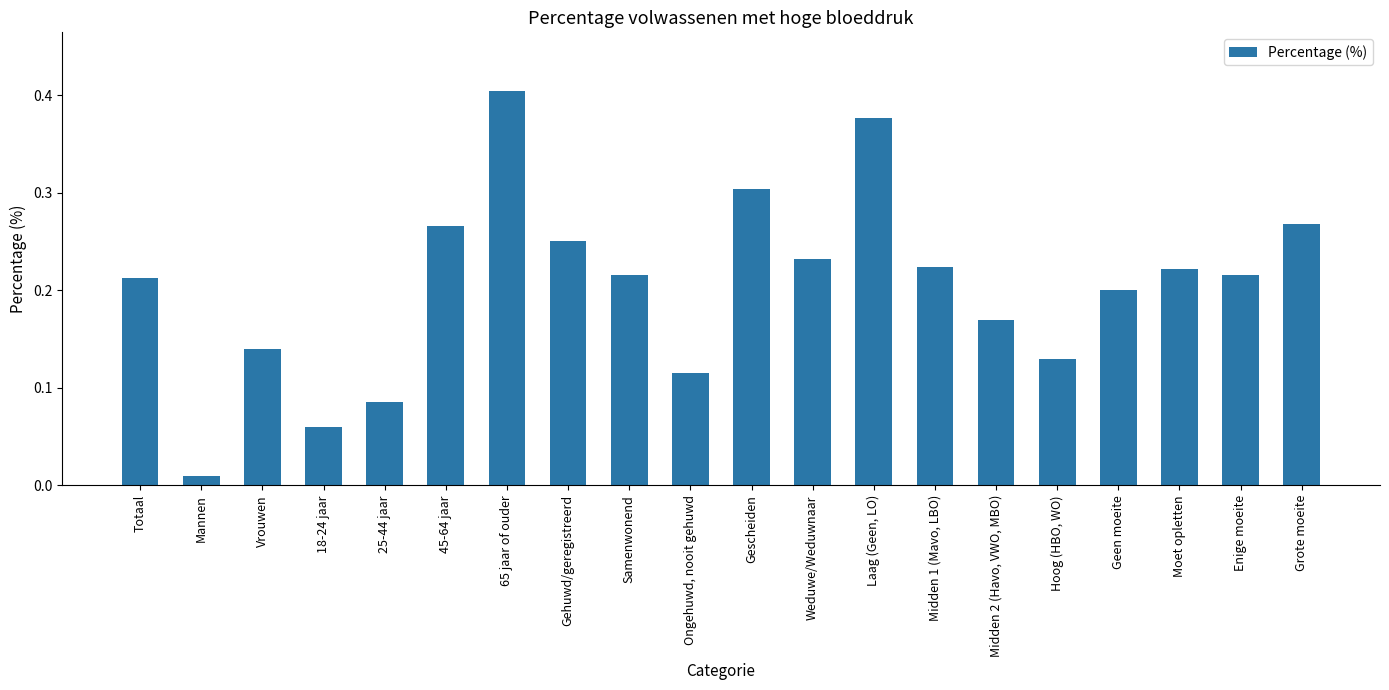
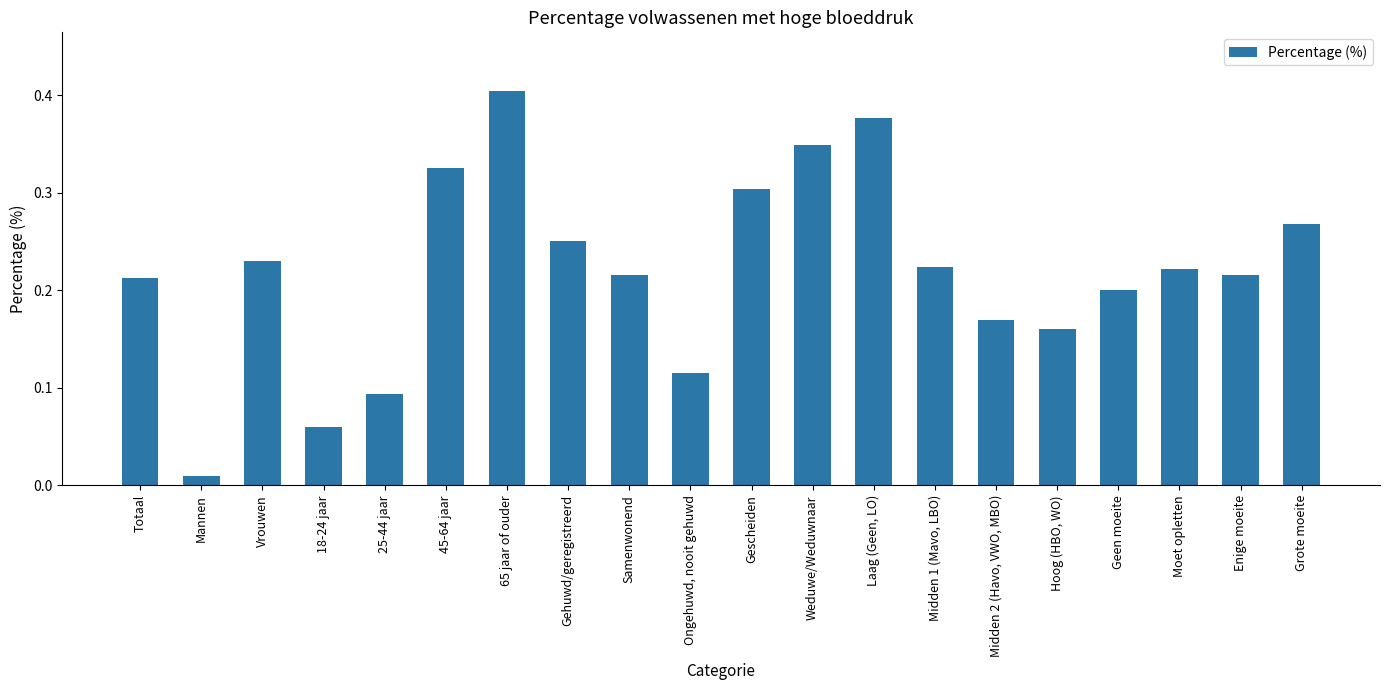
  {
    "Totaal": 0.21,
    "Mannen": 0.01,
-   "Vrouwen": 0.14,
+   "Vrouwen": 0.23,
    "18-24 jaar": 0.06,
-   "25-44 jaar": 0.085,
-   "45-64 jaar": 0.27,
+   "25-44 jaar": 0.094,
+   "45-64 jaar": 0.33,
    "65 jaar of ouder": 0.40,
    "Gehuwd/geregistreerd": 0.25,
    "Samenwonend": 0.22,
    "Ongehuwd, nooit gehuwd": 0.12,
    "Gescheiden": 0.30,
-   "Weduwe/Weduwnaar": 0.23,
+   "Weduwe/Weduwnaar": 0.35,
    "Laag (Geen, LO)": 0.38,
    "Midden 1 (Mavo, LBO)": 0.22,
    "Midden 2 (Havo, VWO, MBO)": 0.17,
-   "Hoog (HBO, WO)": 0.13,
+   "Hoog (HBO, WO)": 0.16,
    "Geen moeite": 0.20,
    "Moet opletten": 0.22,
    "Enige moeite": 0.22,
    "Grote moeite": 0.27
  }
